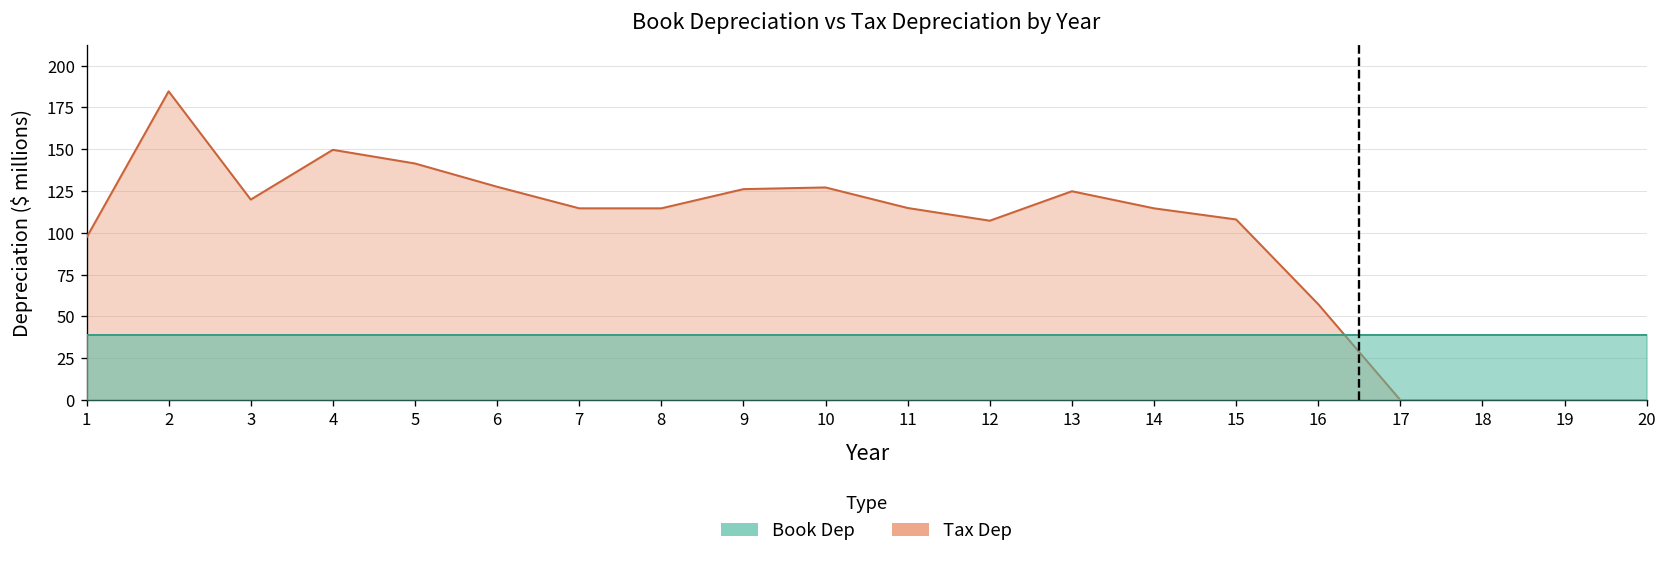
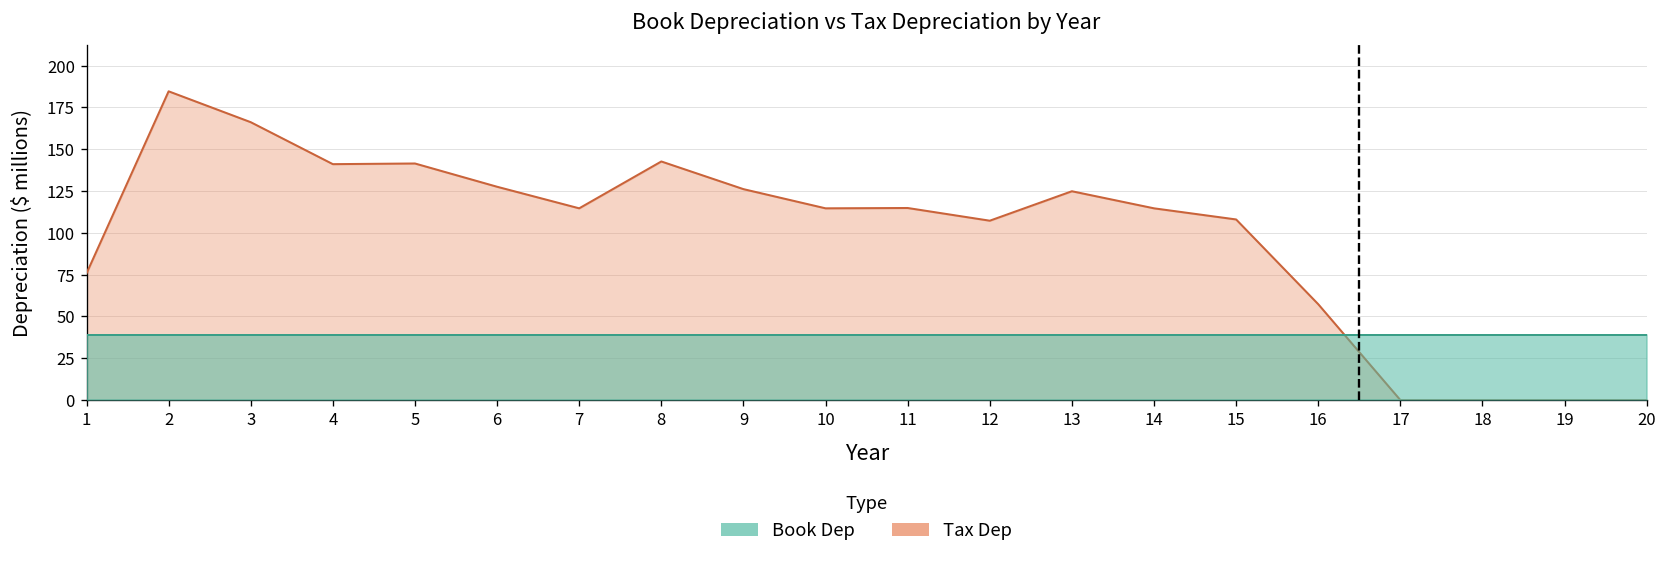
  {
    "Tax Dep": {
-     "1": 97,
+     "1": 76,
      "2": 185,
-     "3": 120,
-     "4": 150,
+     "3": 166,
+     "4": 141,
      "5": 142,
      "6": 128,
      "7": 115,
-     "8": 115,
+     "8": 143,
      "9": 126,
-     "10": 127,
+     "10": 115,
      "11": 115,
      "12": 107,
      "13": 125,
      "14": 115,
      "15": 108,
      "16": 57,
      "17": 0,
      "18": 0,
      "19": 0,
      "20": 0
    },
    "Book Dep": {
      "1": 39,
      "2": 39,
      "3": 39,
      "4": 39,
      "5": 39,
      "6": 39,
      "7": 39,
      "8": 39,
      "9": 39,
      "10": 39,
      "11": 39,
      "12": 39,
      "13": 39,
      "14": 39,
      "15": 39,
      "16": 39,
      "17": 39,
      "18": 39,
      "19": 39,
      "20": 39
    }
  }
